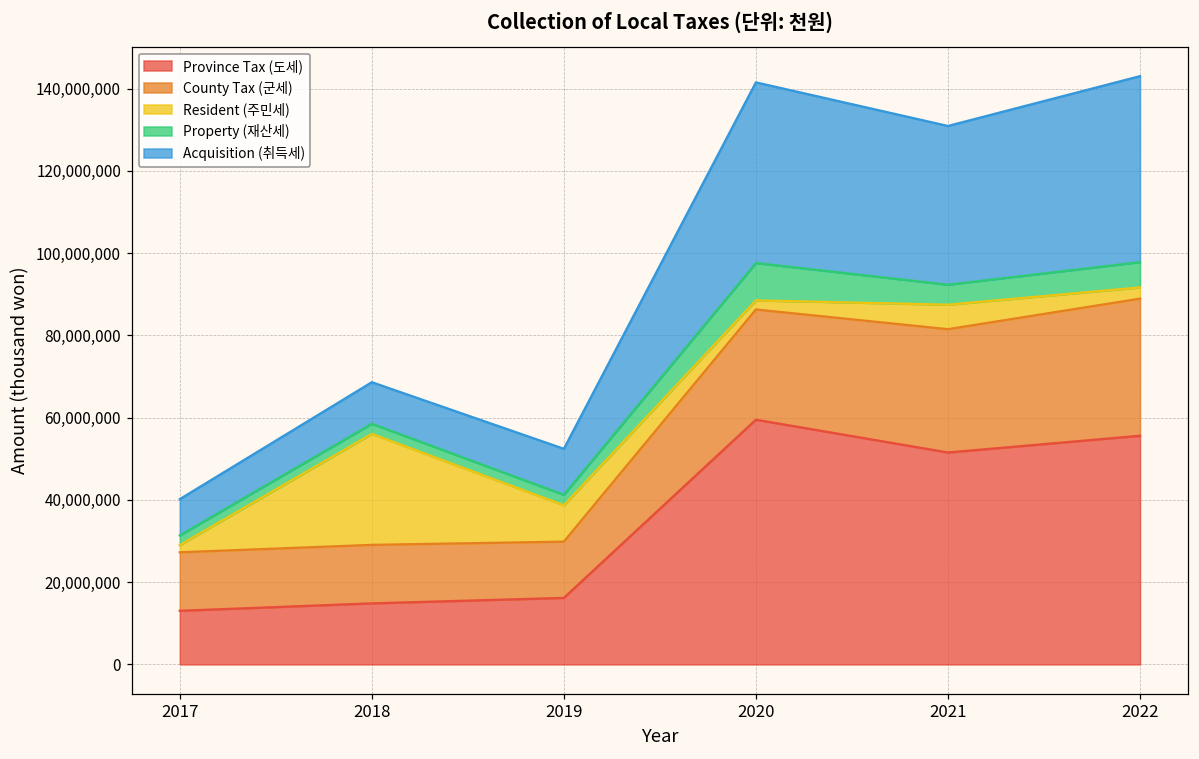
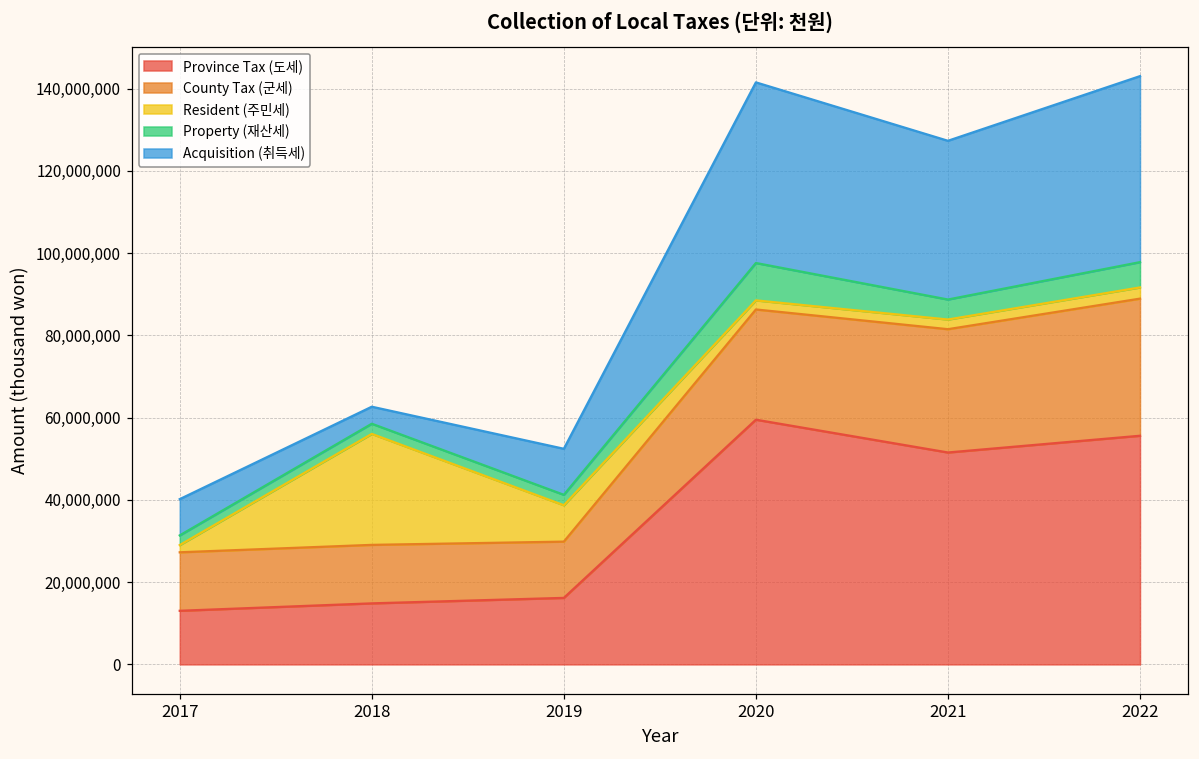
  {
    "Resident (주민세)": {
      "2017": "2,000,000",
      "2018": "27,000,000",
      "2019": "9,000,000",
      "2020": "2,000,000",
-     "2021": "6,000,000",
+     "2021": "2,000,000",
      "2022": "3,000,000"
    },
    "Property (재산세)": {
      "2017": "2,000,000",
      "2018": "2,000,000",
      "2019": "3,000,000",
      "2020": "9,000,000",
      "2021": "5,000,000",
      "2022": "6,000,000"
    },
    "Acquisition (취득세)": {
      "2017": "9,000,000",
-     "2018": "10,000,000",
+     "2018": "4,000,000",
      "2019": "11,000,000",
      "2020": "44,000,000",
      "2021": "39,000,000",
      "2022": "45,000,000"
    }
  }
